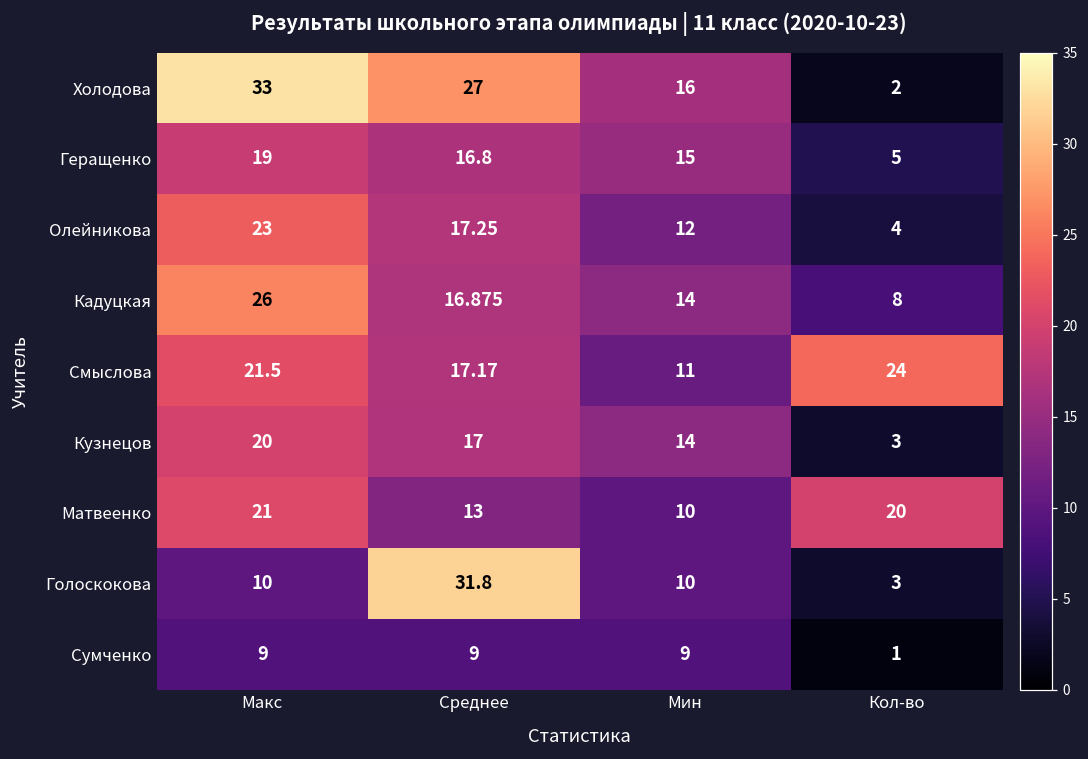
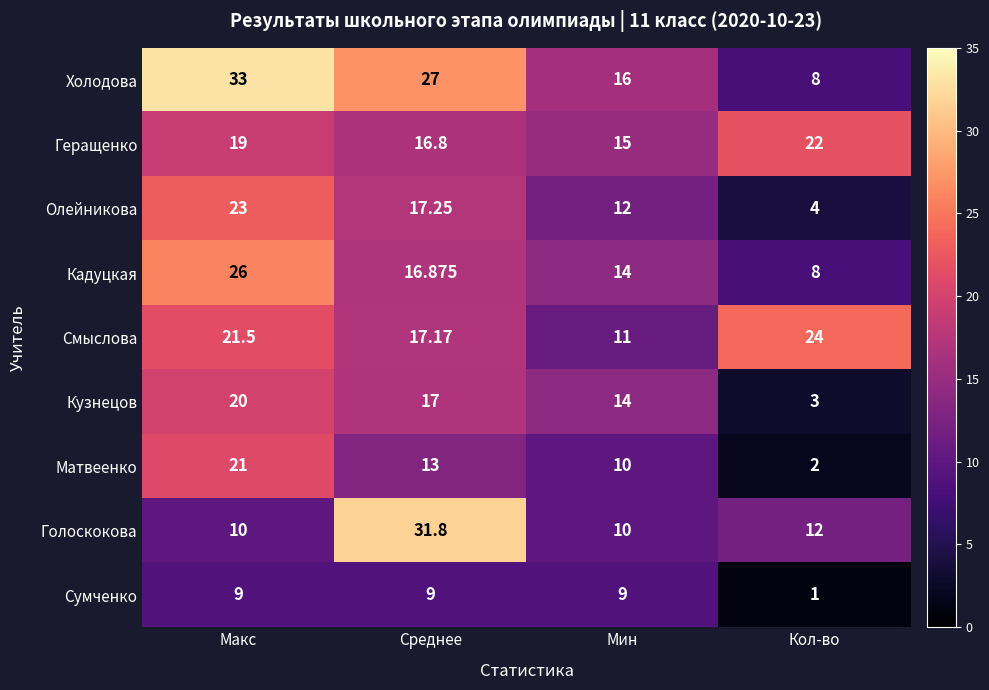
  {
    "Холодова": {
      "Макс": 33,
      "Среднее": 27,
      "Мин": 16,
-     "Кол-во": 2
+     "Кол-во": 8
    },
    "Геращенко": {
      "Макс": 19,
      "Среднее": 16.8,
      "Мин": 15,
-     "Кол-во": 5
+     "Кол-во": 22
    },
    "Олейникова": {
      "Макс": 23,
      "Среднее": 17.25,
      "Мин": 12,
      "Кол-во": 4
    },
    "Кадуцкая": {
      "Макс": 26,
      "Среднее": 16.875,
      "Мин": 14,
      "Кол-во": 8
    },
    "Смыслова": {
      "Макс": 21.5,
      "Среднее": 17.17,
      "Мин": 11,
      "Кол-во": 24
    },
    "Кузнецов": {
      "Макс": 20,
      "Среднее": 17,
      "Мин": 14,
      "Кол-во": 3
    },
    "Матвеенко": {
      "Макс": 21,
      "Среднее": 13,
      "Мин": 10,
-     "Кол-во": 20
+     "Кол-во": 2
    },
    "Голоскокова": {
      "Макс": 10,
      "Среднее": 31.8,
      "Мин": 10,
-     "Кол-во": 3
+     "Кол-во": 12
    },
    "Сумченко": {
      "Макс": 9,
      "Среднее": 9,
      "Мин": 9,
      "Кол-во": 1
    }
  }
